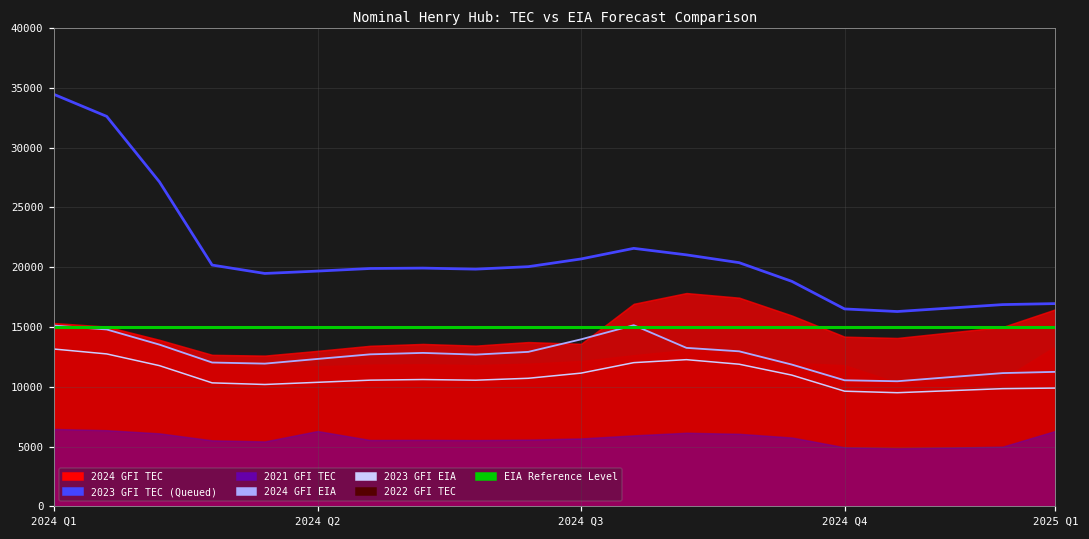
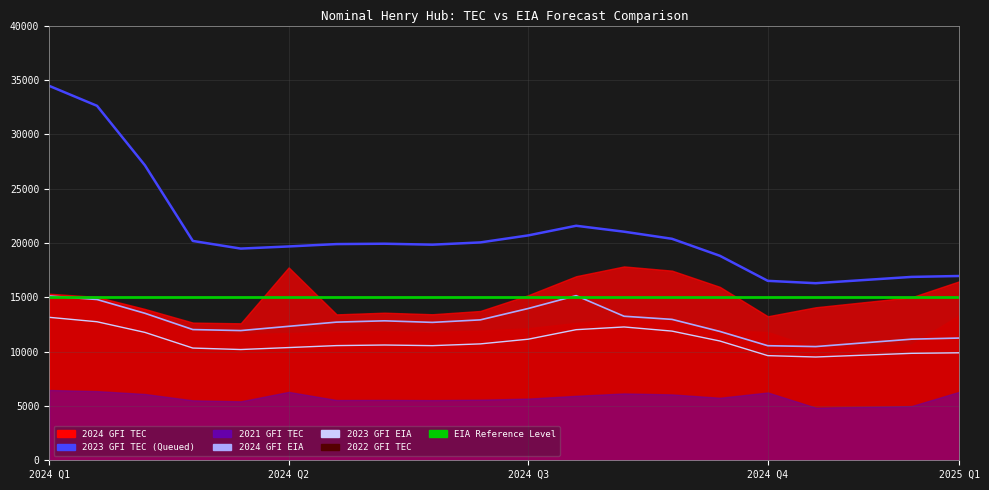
  {
    "2022 GFI TEC": {
      "2024 Q2": 11700,
      "2024 Q3": 12200,
      "2024 Q4": 11800,
      "2025 Q1": 13400
    },
    "2024 GFI TEC": {
-     "2024 Q2": 13000,
-     "2024 Q3": 13600,
-     "2024 Q4": 14200,
+     "2024 Q2": 17700,
+     "2024 Q3": 15200,
+     "2024 Q4": 13300,
      "2025 Q1": 16500
    },
    "2021 GFI TEC": {
      "2024 Q1": 6500,
      "2024 Q2": 6300,
      "2024 Q3": 5700,
-     "2024 Q4": 4900,
+     "2024 Q4": 6200,
      "2025 Q1": 6300
    }
  }
